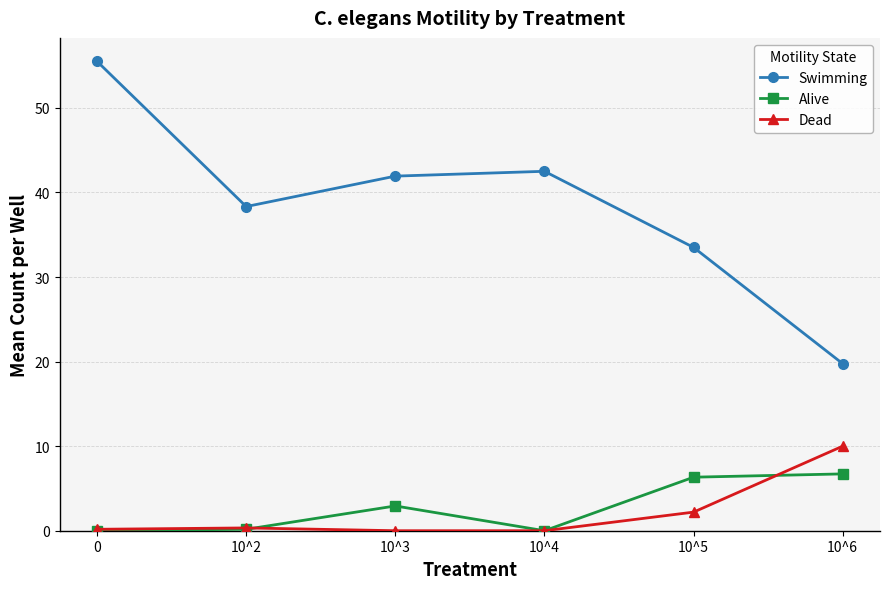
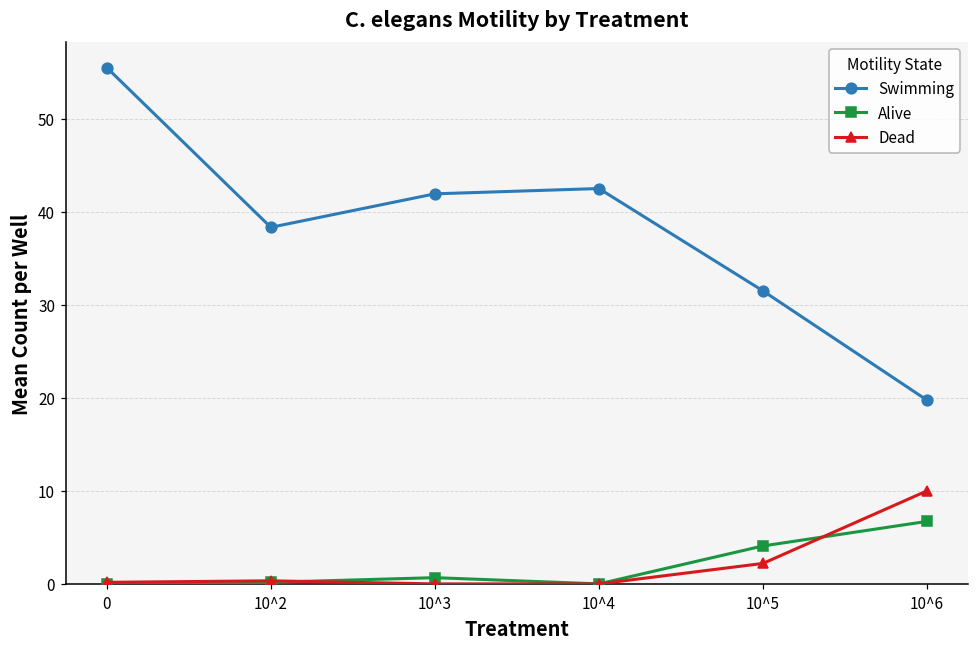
  {
    "Swimming": {
      "0": 56,
      "10^2": 38,
      "10^3": 42,
      "10^4": 43,
-     "10^5": 34,
+     "10^5": 32,
      "10^6": 20
    },
    "Alive": {
-     "10^3": 3,
-     "10^5": 6,
+     "10^3": 1,
+     "10^5": 4,
      "10^6": 7
    },
    "Dead": {
      "10^3": 0,
      "10^5": 2,
      "10^6": 10
    }
  }
